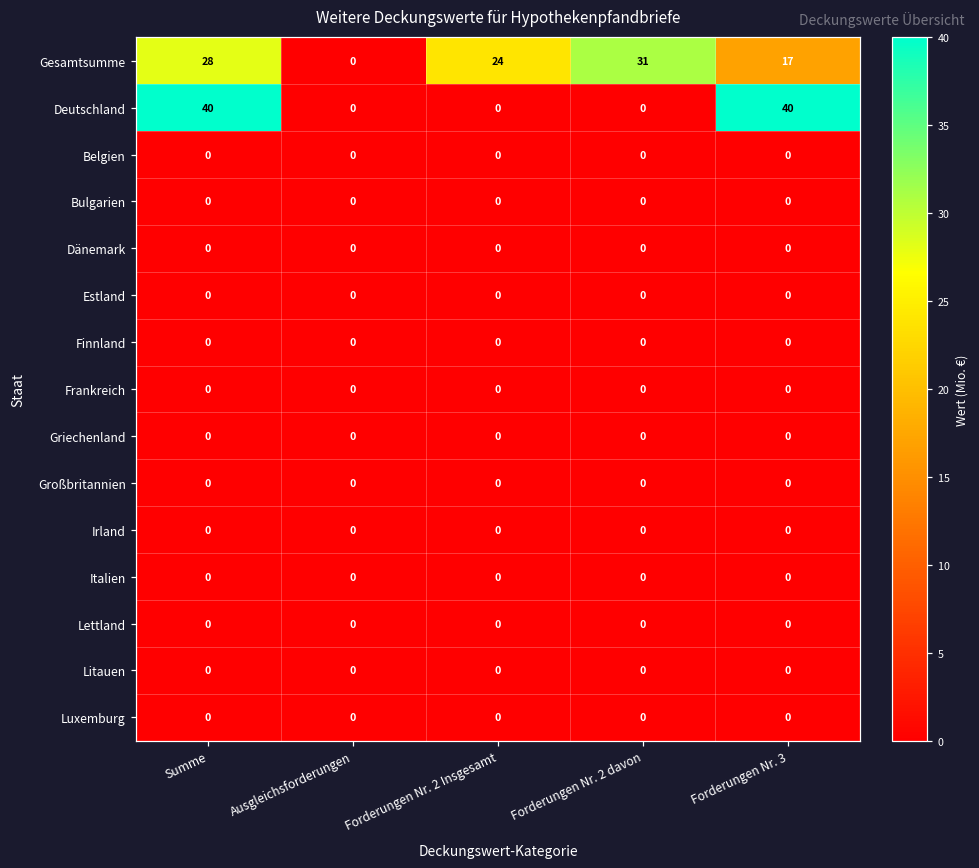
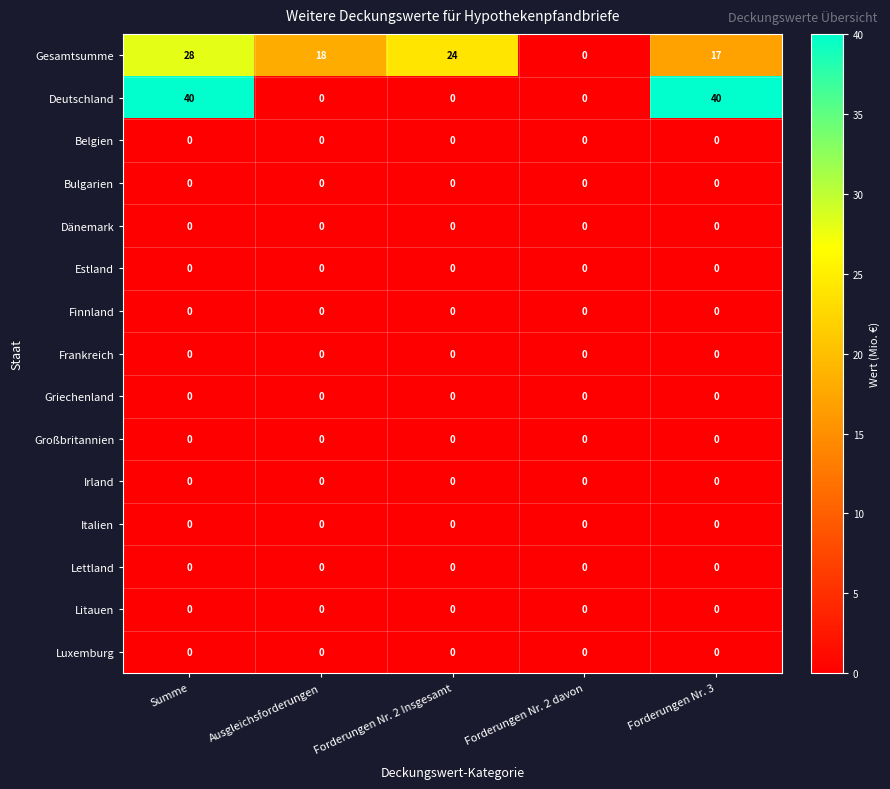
  {
    "Gesamtsumme": {
      "Summe": 28,
-     "Ausgleichsforderungen": 0,
+     "Ausgleichsforderungen": 18,
      "Forderungen Nr. 2 Insgesamt": 24,
-     "Forderungen Nr. 2 davon": 31,
+     "Forderungen Nr. 2 davon": 0,
      "Forderungen Nr. 3": 17
    },
    "Deutschland": {
      "Summe": 40,
      "Ausgleichsforderungen": 0,
      "Forderungen Nr. 2 Insgesamt": 0,
      "Forderungen Nr. 2 davon": 0,
      "Forderungen Nr. 3": 40
    },
    "Belgien": {
      "Summe": 0,
      "Ausgleichsforderungen": 0,
      "Forderungen Nr. 2 Insgesamt": 0,
      "Forderungen Nr. 2 davon": 0,
      "Forderungen Nr. 3": 0
    },
    "Bulgarien": {
      "Summe": 0,
      "Ausgleichsforderungen": 0,
      "Forderungen Nr. 2 Insgesamt": 0,
      "Forderungen Nr. 2 davon": 0,
      "Forderungen Nr. 3": 0
    },
    "Dänemark": {
      "Summe": 0,
      "Ausgleichsforderungen": 0,
      "Forderungen Nr. 2 Insgesamt": 0,
      "Forderungen Nr. 2 davon": 0,
      "Forderungen Nr. 3": 0
    },
    "Estland": {
      "Summe": 0,
      "Ausgleichsforderungen": 0,
      "Forderungen Nr. 2 Insgesamt": 0,
      "Forderungen Nr. 2 davon": 0,
      "Forderungen Nr. 3": 0
    },
    "Finnland": {
      "Summe": 0,
      "Ausgleichsforderungen": 0,
      "Forderungen Nr. 2 Insgesamt": 0,
      "Forderungen Nr. 2 davon": 0,
      "Forderungen Nr. 3": 0
    },
    "Frankreich": {
      "Summe": 0,
      "Ausgleichsforderungen": 0,
      "Forderungen Nr. 2 Insgesamt": 0,
      "Forderungen Nr. 2 davon": 0,
      "Forderungen Nr. 3": 0
    },
    "Griechenland": {
      "Summe": 0,
      "Ausgleichsforderungen": 0,
      "Forderungen Nr. 2 Insgesamt": 0,
      "Forderungen Nr. 2 davon": 0,
      "Forderungen Nr. 3": 0
    },
    "Großbritannien": {
      "Summe": 0,
      "Ausgleichsforderungen": 0,
      "Forderungen Nr. 2 Insgesamt": 0,
      "Forderungen Nr. 2 davon": 0,
      "Forderungen Nr. 3": 0
    },
    "Irland": {
      "Summe": 0,
      "Ausgleichsforderungen": 0,
      "Forderungen Nr. 2 Insgesamt": 0,
      "Forderungen Nr. 2 davon": 0,
      "Forderungen Nr. 3": 0
    },
    "Italien": {
      "Summe": 0,
      "Ausgleichsforderungen": 0,
      "Forderungen Nr. 2 Insgesamt": 0,
      "Forderungen Nr. 2 davon": 0,
      "Forderungen Nr. 3": 0
    },
    "Lettland": {
      "Summe": 0,
      "Ausgleichsforderungen": 0,
      "Forderungen Nr. 2 Insgesamt": 0,
      "Forderungen Nr. 2 davon": 0,
      "Forderungen Nr. 3": 0
    },
    "Litauen": {
      "Summe": 0,
      "Ausgleichsforderungen": 0,
      "Forderungen Nr. 2 Insgesamt": 0,
      "Forderungen Nr. 2 davon": 0,
      "Forderungen Nr. 3": 0
    },
    "Luxemburg": {
      "Summe": 0,
      "Ausgleichsforderungen": 0,
      "Forderungen Nr. 2 Insgesamt": 0,
      "Forderungen Nr. 2 davon": 0,
      "Forderungen Nr. 3": 0
    }
  }
